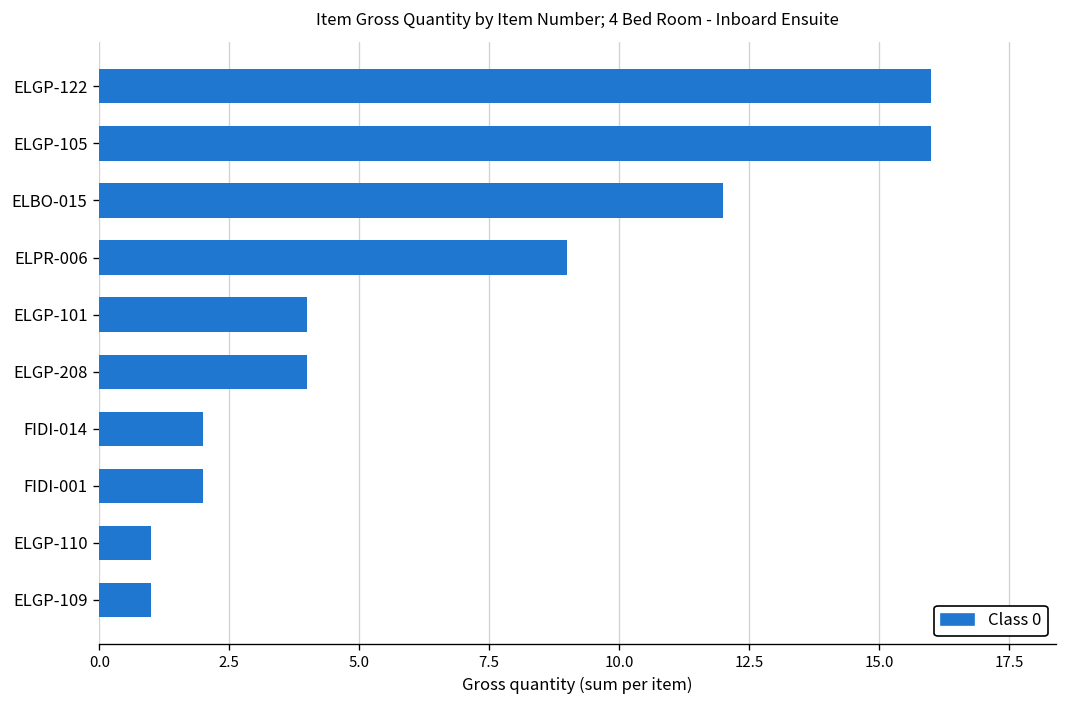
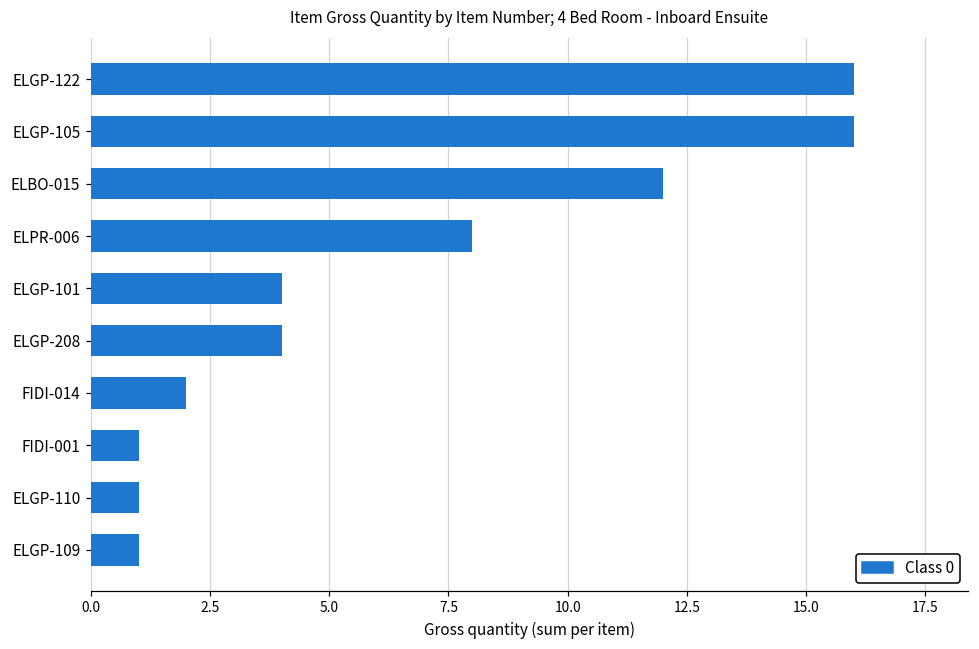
  {
    "ELGP-122": 16,
    "ELGP-105": 16,
    "ELBO-015": 12,
-   "ELPR-006": 9,
+   "ELPR-006": 8,
    "ELGP-101": 4,
    "ELGP-208": 4,
    "FIDI-014": 2,
-   "FIDI-001": 2,
+   "FIDI-001": 1,
    "ELGP-110": 1,
    "ELGP-109": 1
  }
